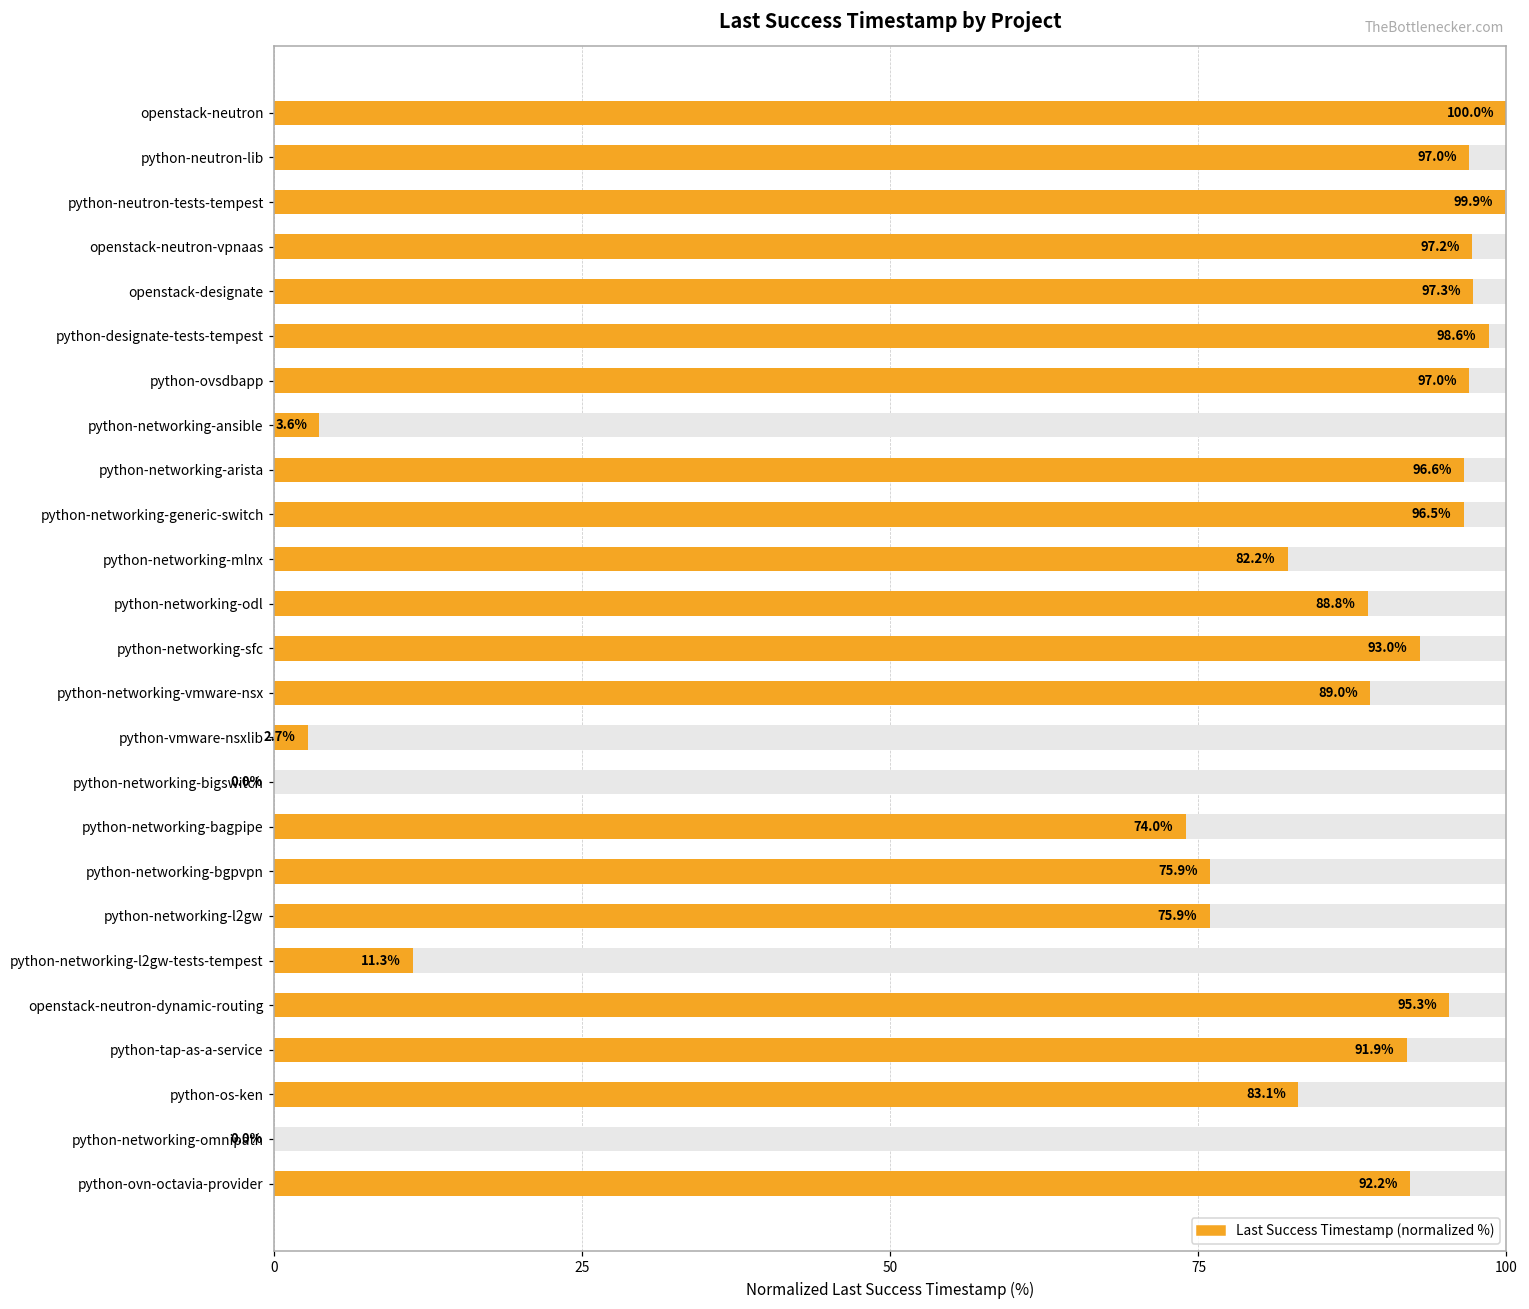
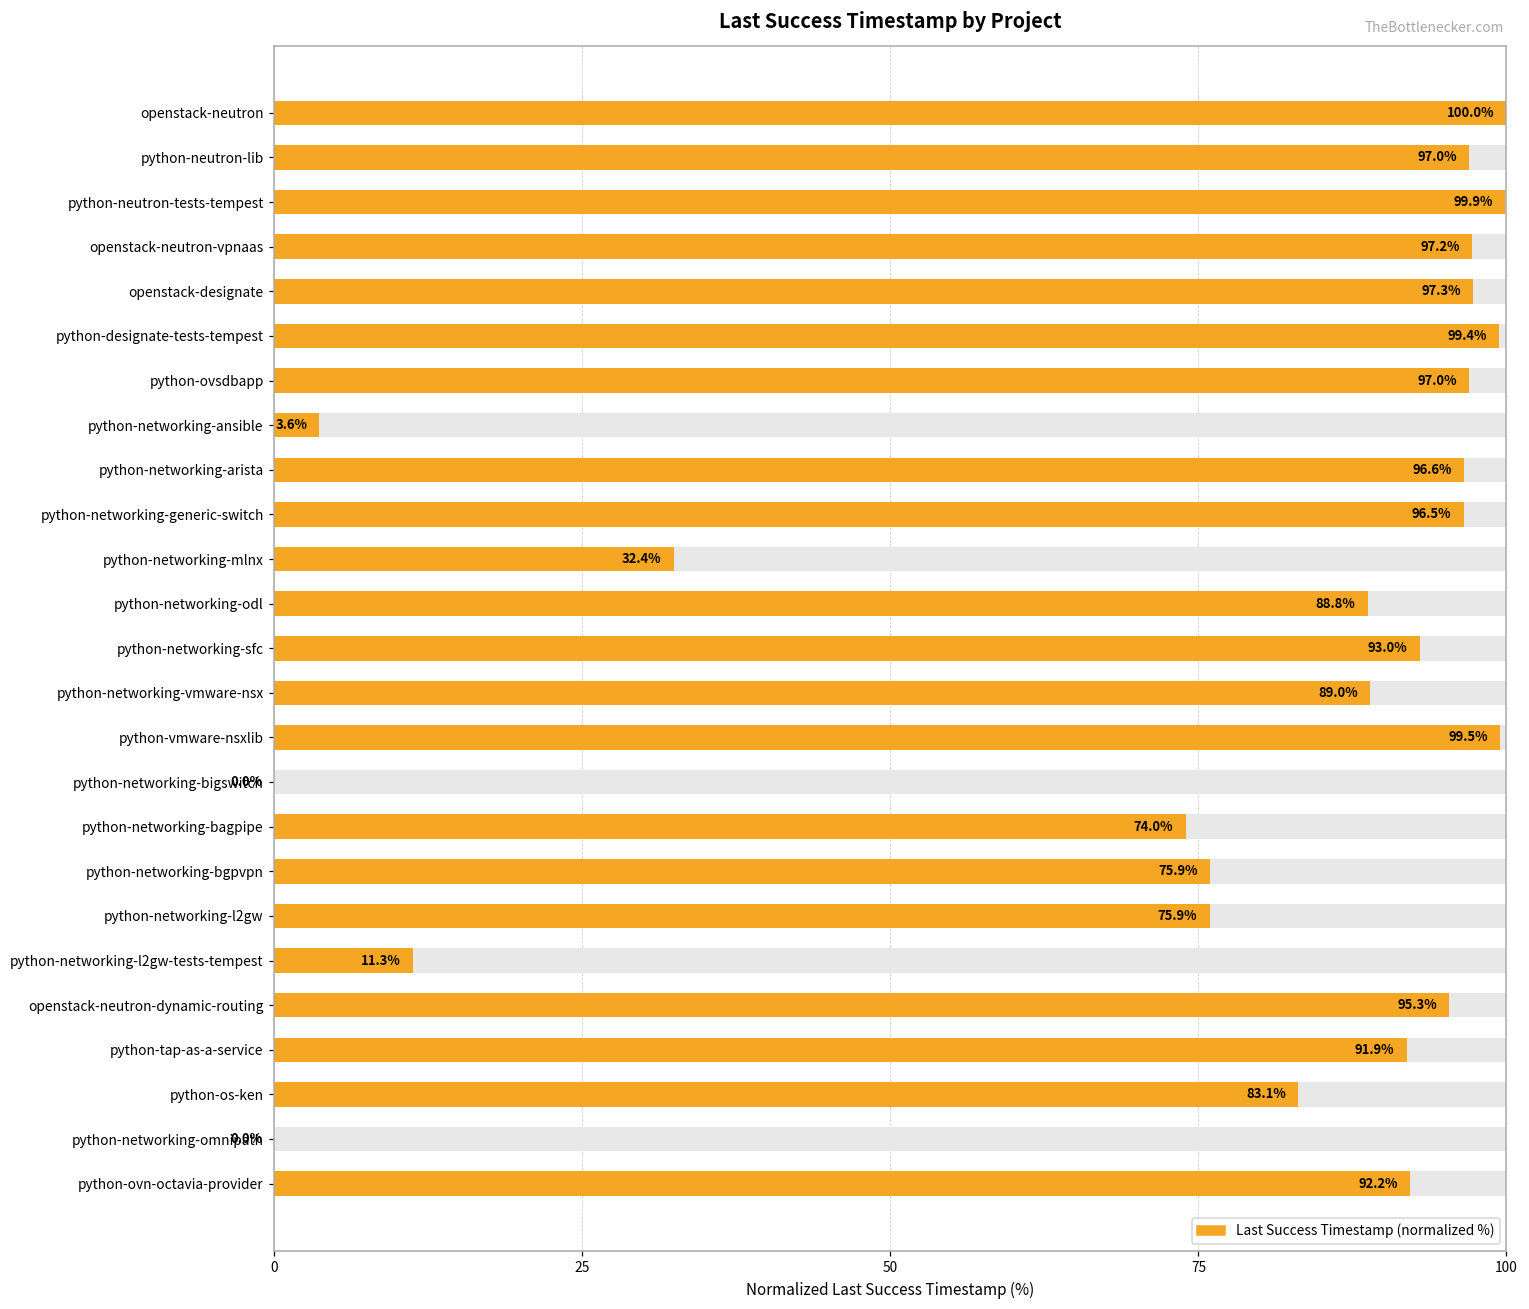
  {
    "Last Success Timestamp (normalized %)": {
      "openstack-neutron": "100.0%",
      "python-neutron-tests-tempest": "99.9%",
-     "python-designate-tests-tempest": "98.6%",
-     "python-networking-mlnx": "82.2%",
-     "python-vmware-nsxlib": "2.7%",
+     "python-designate-tests-tempest": "99.4%",
+     "python-networking-mlnx": "32.4%",
+     "python-vmware-nsxlib": "99.5%",
      "python-networking-bigswitch": "0.0%",
      "python-networking-omnipath": "0.0%"
    }
  }
